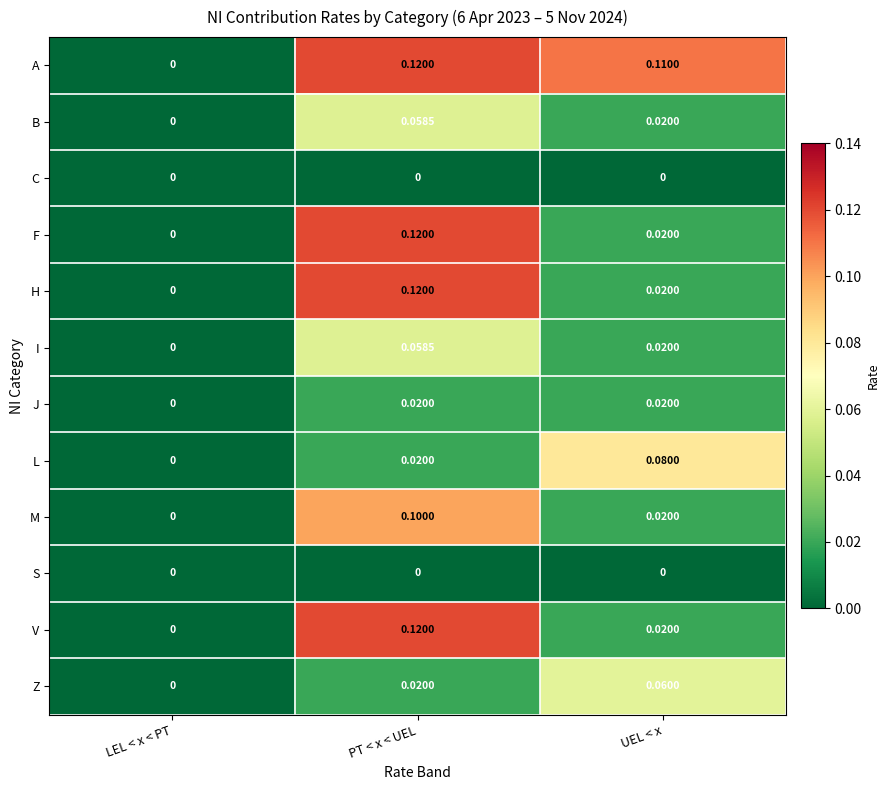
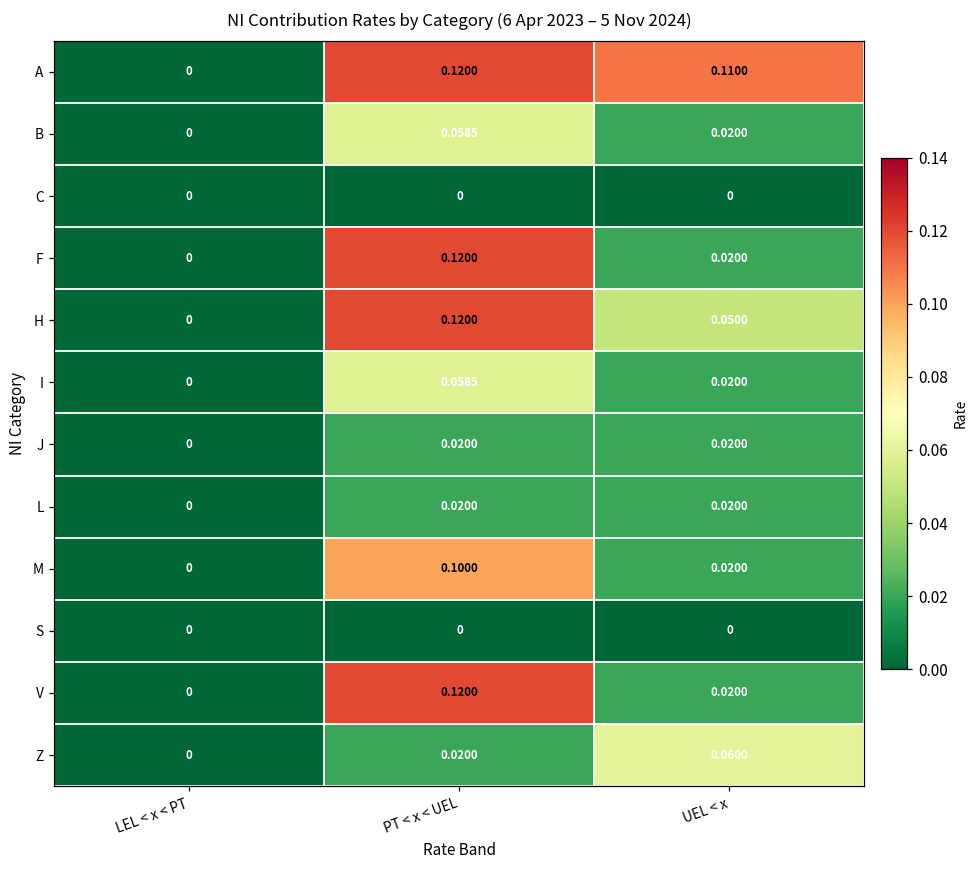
  {
    "A": {
      "LEL < x < PT": 0,
      "PT < x < UEL": 0.1200,
      "UEL < x": 0.1100
    },
    "B": {
      "LEL < x < PT": 0,
      "PT < x < UEL": 0.0585,
      "UEL < x": 0.0200
    },
    "C": {
      "LEL < x < PT": 0,
      "PT < x < UEL": 0,
      "UEL < x": 0
    },
    "F": {
      "LEL < x < PT": 0,
      "PT < x < UEL": 0.1200,
      "UEL < x": 0.0200
    },
    "H": {
      "LEL < x < PT": 0,
      "PT < x < UEL": 0.1200,
-     "UEL < x": 0.0200
+     "UEL < x": 0.0500
    },
    "I": {
      "LEL < x < PT": 0,
      "PT < x < UEL": 0.0585,
      "UEL < x": 0.0200
    },
    "J": {
      "LEL < x < PT": 0,
      "PT < x < UEL": 0.0200,
      "UEL < x": 0.0200
    },
    "L": {
      "LEL < x < PT": 0,
      "PT < x < UEL": 0.0200,
-     "UEL < x": 0.0800
+     "UEL < x": 0.0200
    },
    "M": {
      "LEL < x < PT": 0,
      "PT < x < UEL": 0.1000,
      "UEL < x": 0.0200
    },
    "S": {
      "LEL < x < PT": 0,
      "PT < x < UEL": 0,
      "UEL < x": 0
    },
    "V": {
      "LEL < x < PT": 0,
      "PT < x < UEL": 0.1200,
      "UEL < x": 0.0200
    },
    "Z": {
      "LEL < x < PT": 0,
      "PT < x < UEL": 0.0200,
      "UEL < x": 0.0600
    }
  }
